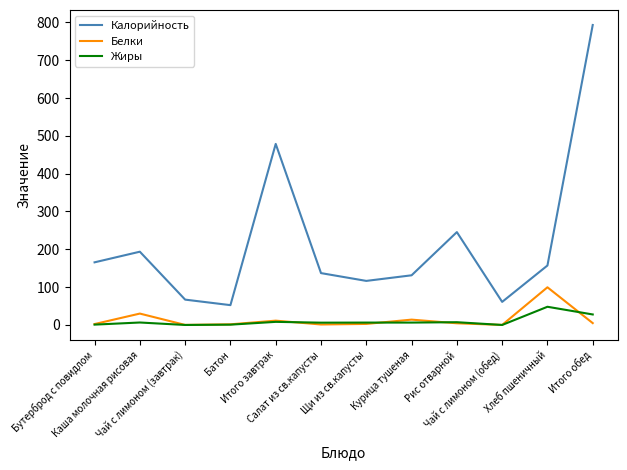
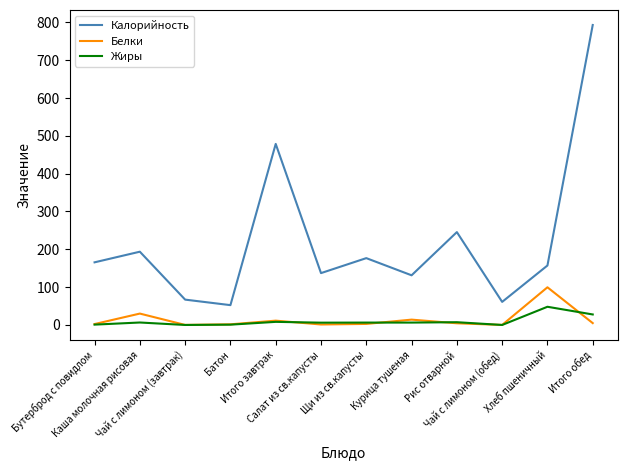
  {
    "Калорийность": {
      "Бутерброд с повидлом": 170,
      "Каша молочная рисовая": 190,
      "Чай с лимоном (завтрак)": 70,
      "Батон": 50,
      "Итого завтрак": 480,
      "Салат из св.капусты": 140,
-     "Щи из св.капусты": 120,
+     "Щи из св.капусты": 180,
      "Курица тушеная": 130,
      "Рис отварной": 250,
      "Чай с лимоном (обед)": 60,
      "Хлеб пшеничный": 160,
      "Итого обед": 790
    },
    "Белки": {
      "Каша молочная рисовая": 30,
      "Курица тушеная": 10,
      "Хлеб пшеничный": 100,
      "Итого обед": 0
    },
    "Жиры": {
      "Каша молочная рисовая": 10,
      "Курица тушеная": 10,
      "Хлеб пшеничный": 50,
      "Итого обед": 30
    }
  }
